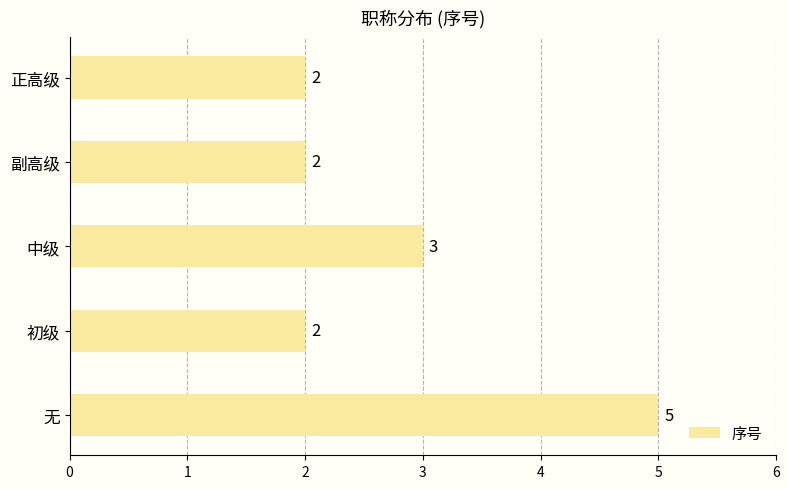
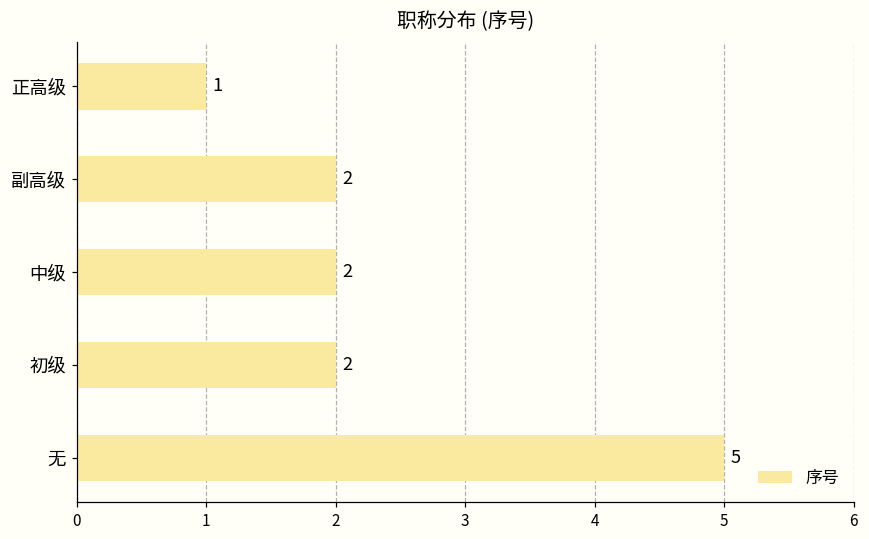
  {
-   "正高级": 2,
+   "正高级": 1,
    "副高级": 2,
-   "中级": 3,
+   "中级": 2,
    "初级": 2,
    "无": 5
  }
